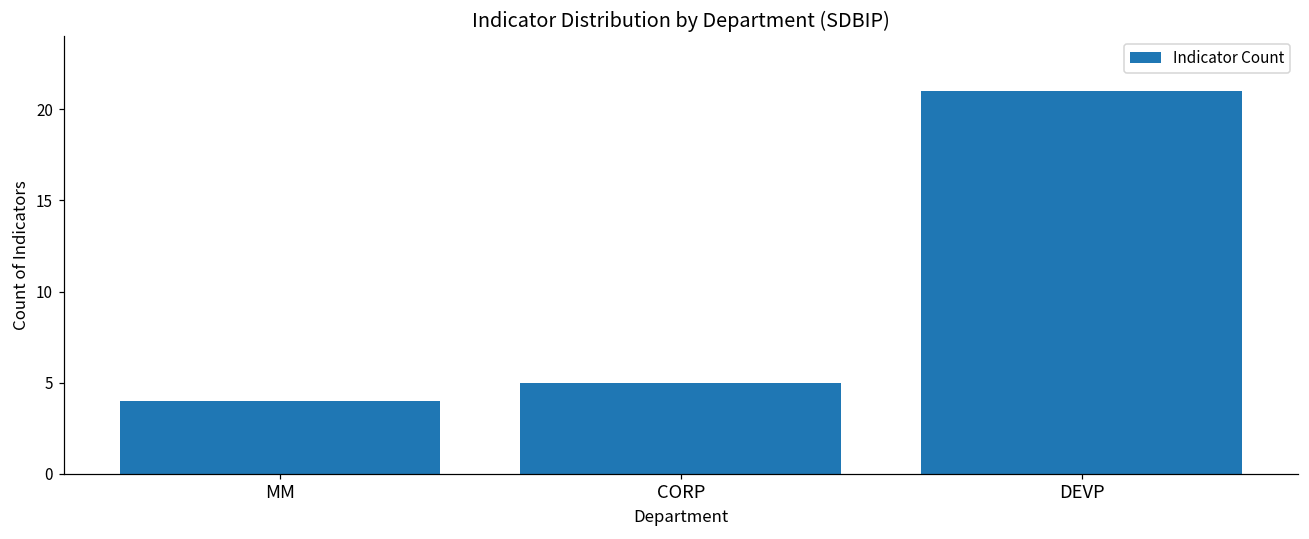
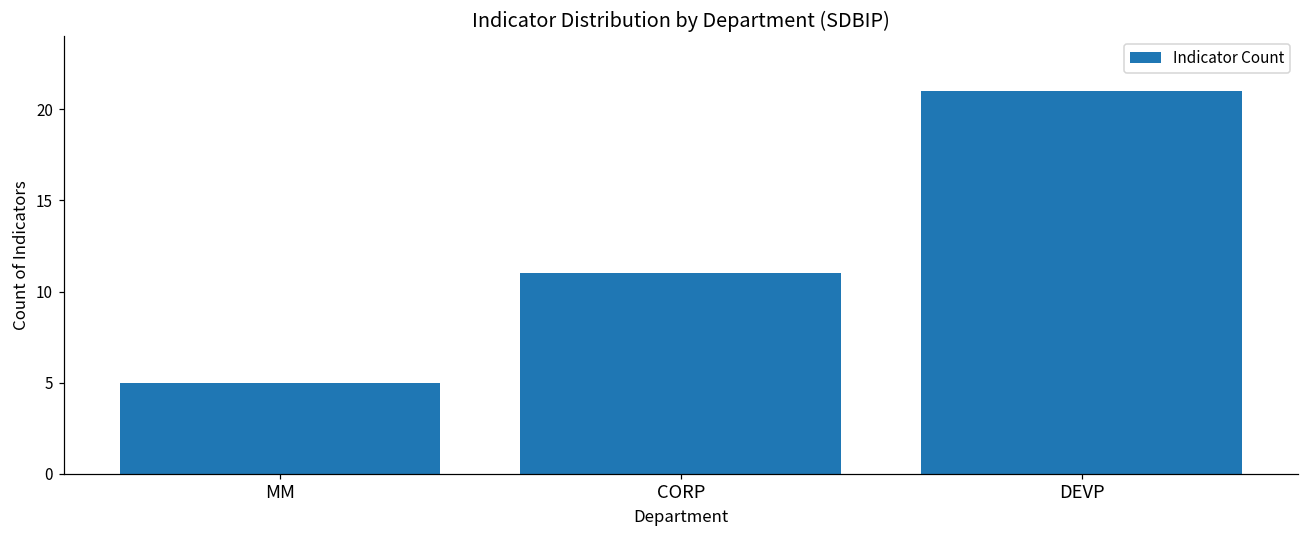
  {
-   "MM": 4,
-   "CORP": 5,
+   "MM": 5,
+   "CORP": 11,
    "DEVP": 21
  }
